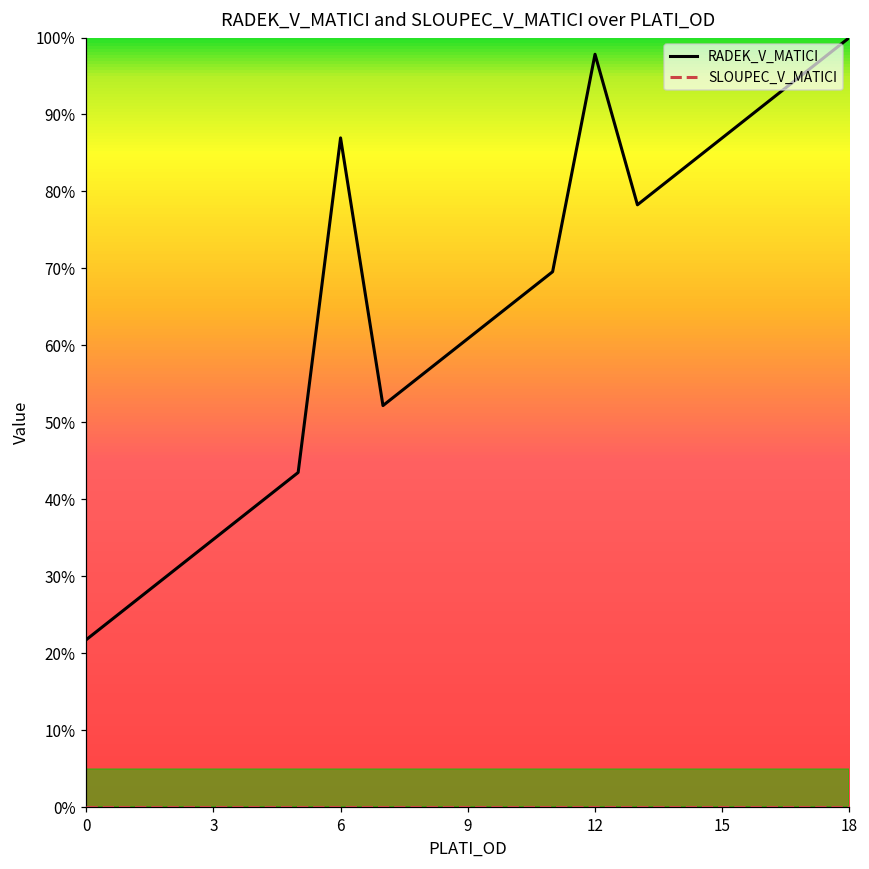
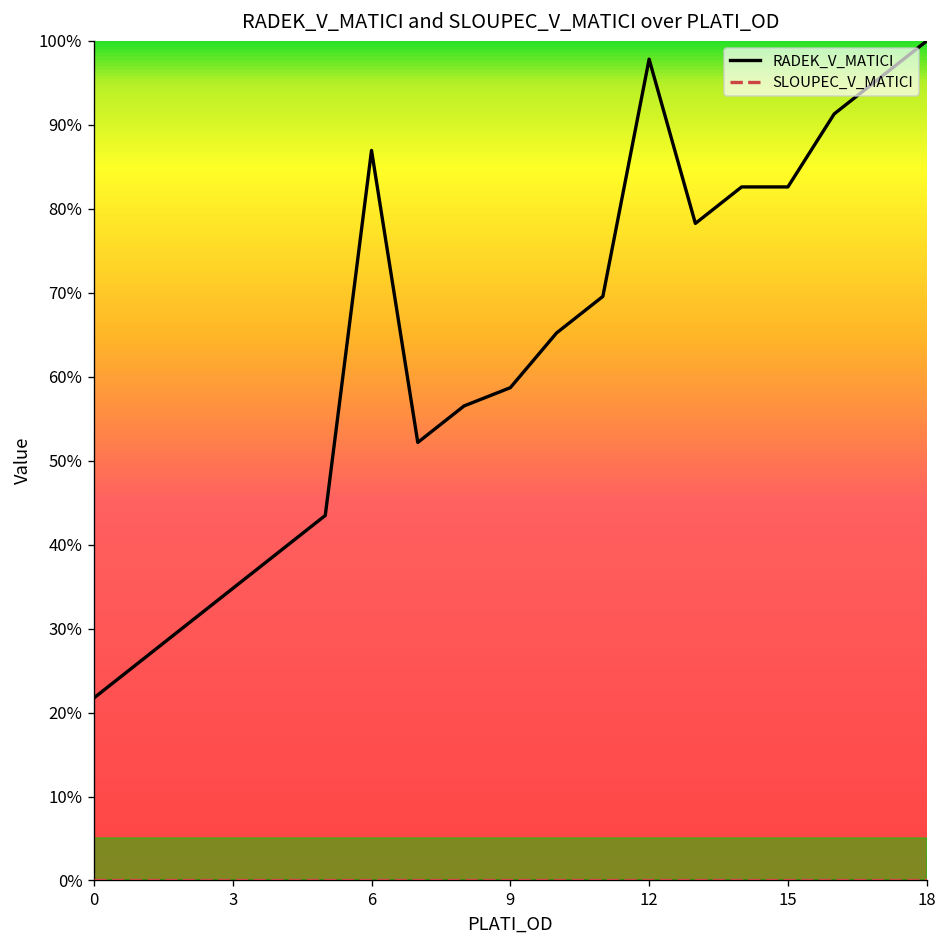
  {
    "RADEK_V_MATICI": {
      "0": "22%",
      "3": "35%",
      "6": "87%",
-     "9": "61%",
+     "9": "59%",
      "12": "98%",
-     "15": "87%",
+     "15": "83%",
      "18": "100%"
    }
  }
